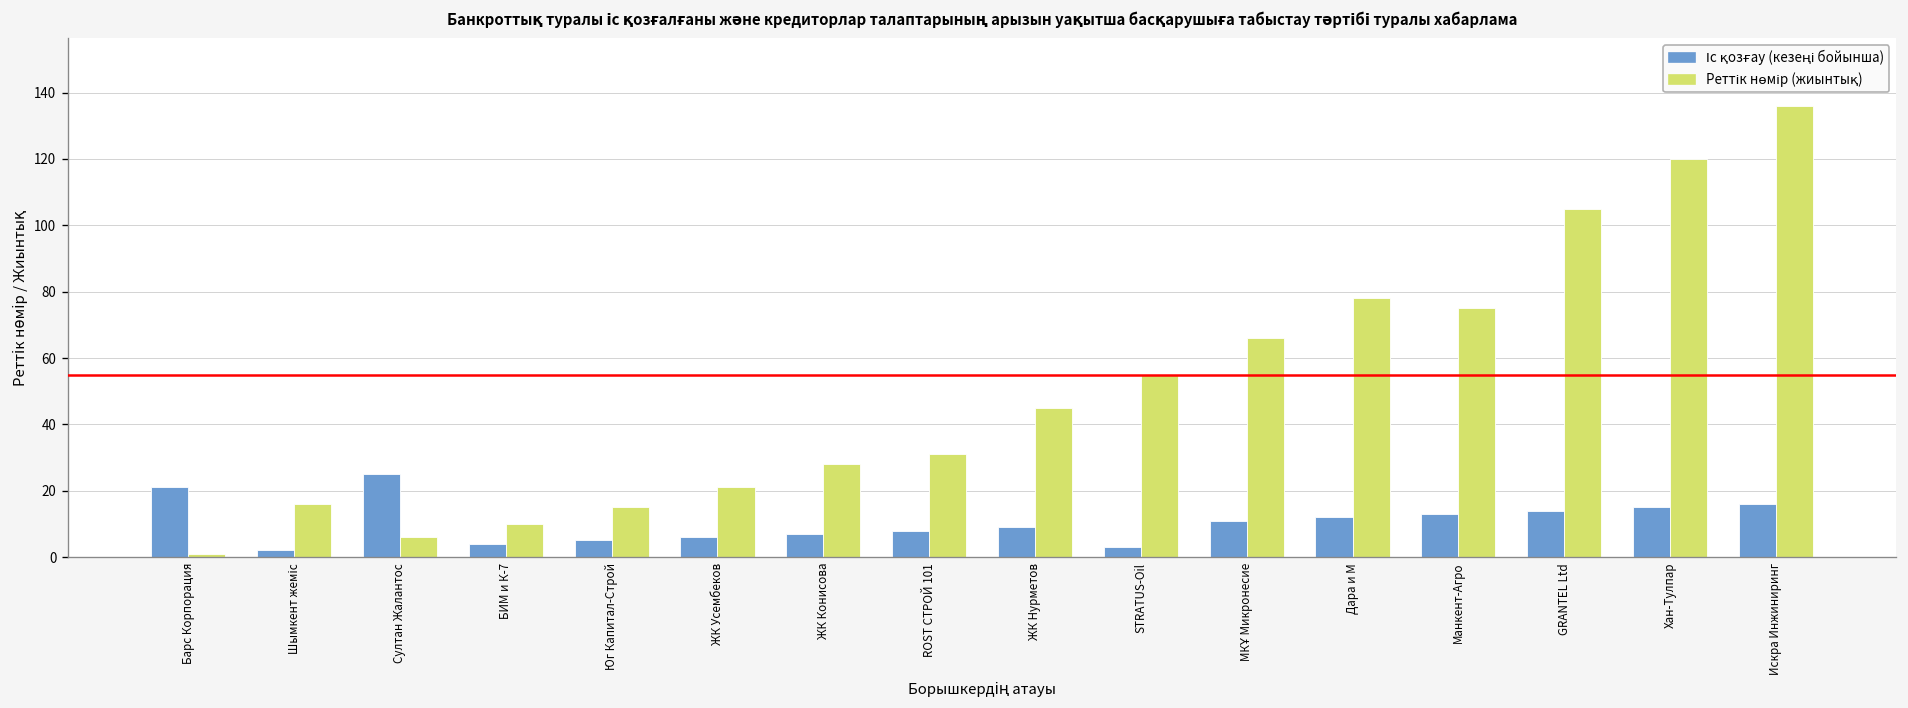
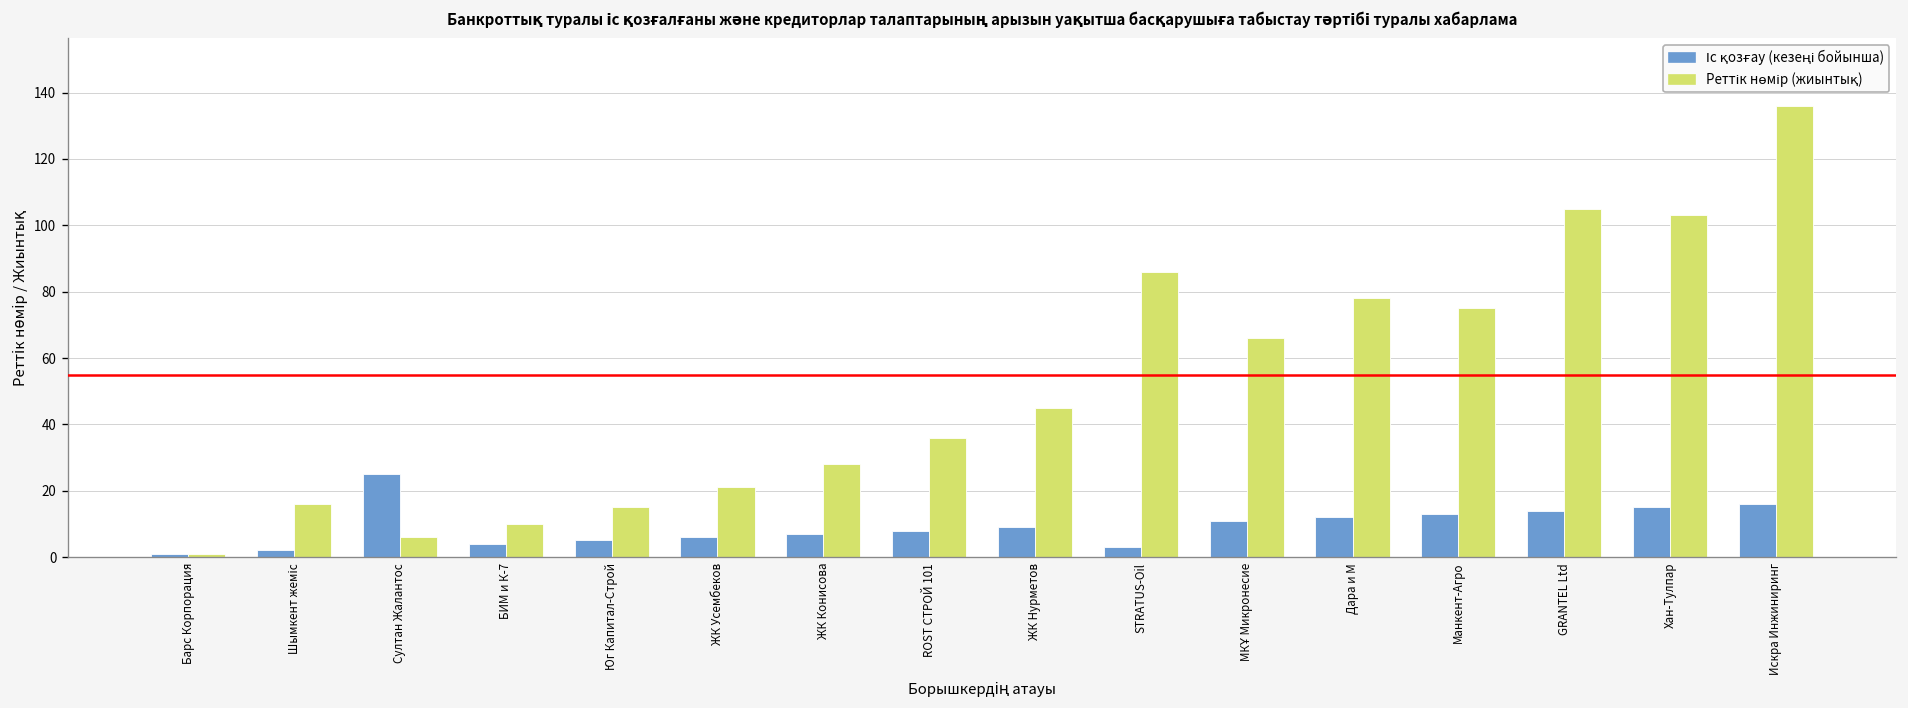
  {
    "Іс қозғау (кезеңі бойынша)": {
-     "Барс Корпорация": 21,
+     "Барс Корпорация": 1,
      "Шымкент жеміс": 2,
      "Султан Жалантос": 25,
      "БИМ и К-7": 4,
      "Юг Капитал-Строй": 5,
      "ЖК Усембеков": 6,
      "ЖК Конисова": 7,
      "ROST СТРОЙ 101": 8,
      "ЖК Нурметов": 9,
      "STRATUS-Oil": 3,
      "МКҰ Микронесие": 11,
      "Дара и М": 12,
      "Манкент-Агро": 13,
      "GRANTEL Ltd": 14,
      "Хан-Тулпар": 15,
      "Искра Инжиниринг": 16
    },
    "Реттік нөмір (жиынтық)": {
      "Барс Корпорация": 1,
      "Шымкент жеміс": 16,
      "Султан Жалантос": 6,
      "БИМ и К-7": 10,
      "Юг Капитал-Строй": 15,
      "ЖК Усембеков": 21,
      "ЖК Конисова": 28,
-     "ROST СТРОЙ 101": 31,
+     "ROST СТРОЙ 101": 36,
      "ЖК Нурметов": 45,
-     "STRATUS-Oil": 55,
+     "STRATUS-Oil": 86,
      "МКҰ Микронесие": 66,
      "Дара и М": 78,
      "Манкент-Агро": 75,
      "GRANTEL Ltd": 105,
-     "Хан-Тулпар": 120,
+     "Хан-Тулпар": 103,
      "Искра Инжиниринг": 136
    }
  }
